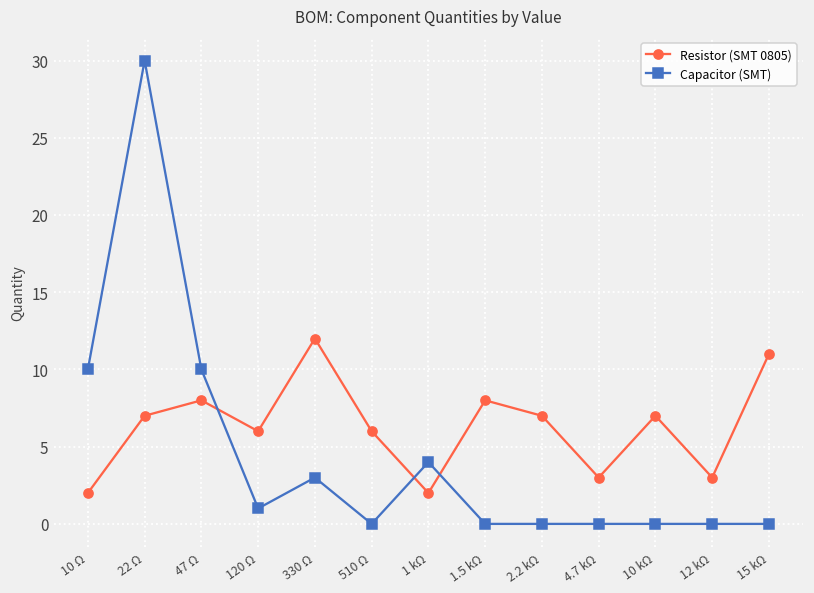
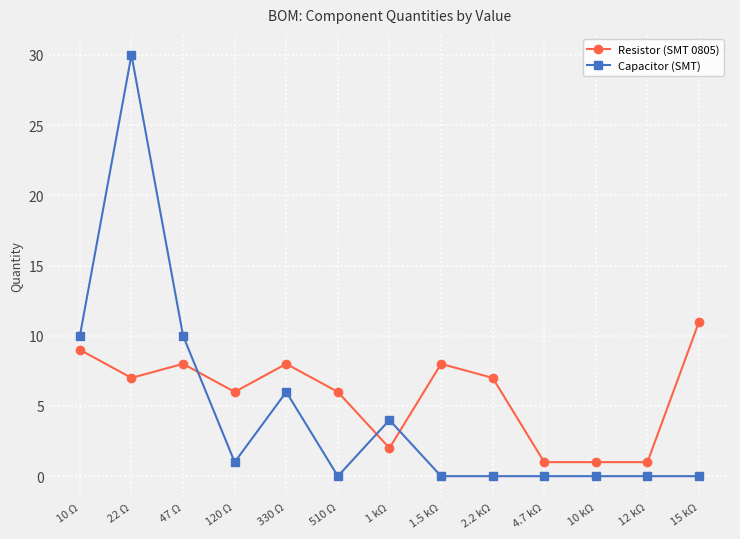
  {
    "Resistor (SMT 0805)": {
-     "10 Ω": 2,
+     "10 Ω": 9,
      "22 Ω": 7,
      "47 Ω": 8,
      "120 Ω": 6,
-     "330 Ω": 12,
+     "330 Ω": 8,
      "510 Ω": 6,
      "1 kΩ": 2,
      "1.5 kΩ": 8,
      "2.2 kΩ": 7,
-     "4.7 kΩ": 3,
-     "10 kΩ": 7,
-     "12 kΩ": 3,
+     "4.7 kΩ": 1,
+     "10 kΩ": 1,
+     "12 kΩ": 1,
      "15 kΩ": 11
    },
    "Capacitor (SMT)": {
      "10 Ω": 10,
      "22 Ω": 30,
      "47 Ω": 10,
      "120 Ω": 1,
-     "330 Ω": 3,
+     "330 Ω": 6,
      "510 Ω": 0,
      "1 kΩ": 4,
      "1.5 kΩ": 0,
      "2.2 kΩ": 0,
      "4.7 kΩ": 0,
      "10 kΩ": 0,
      "12 kΩ": 0,
      "15 kΩ": 0
    }
  }
